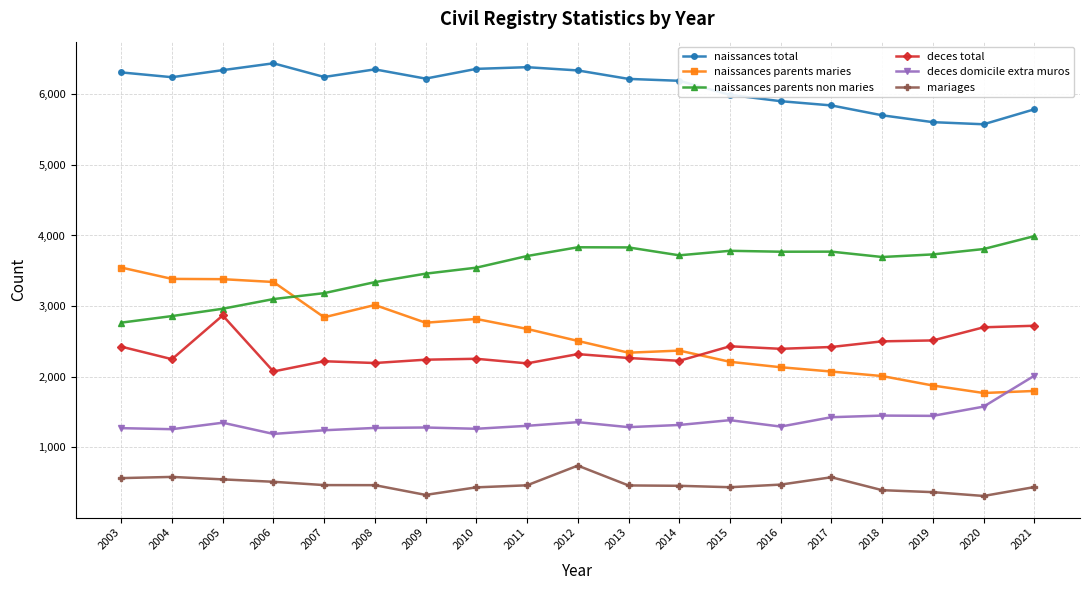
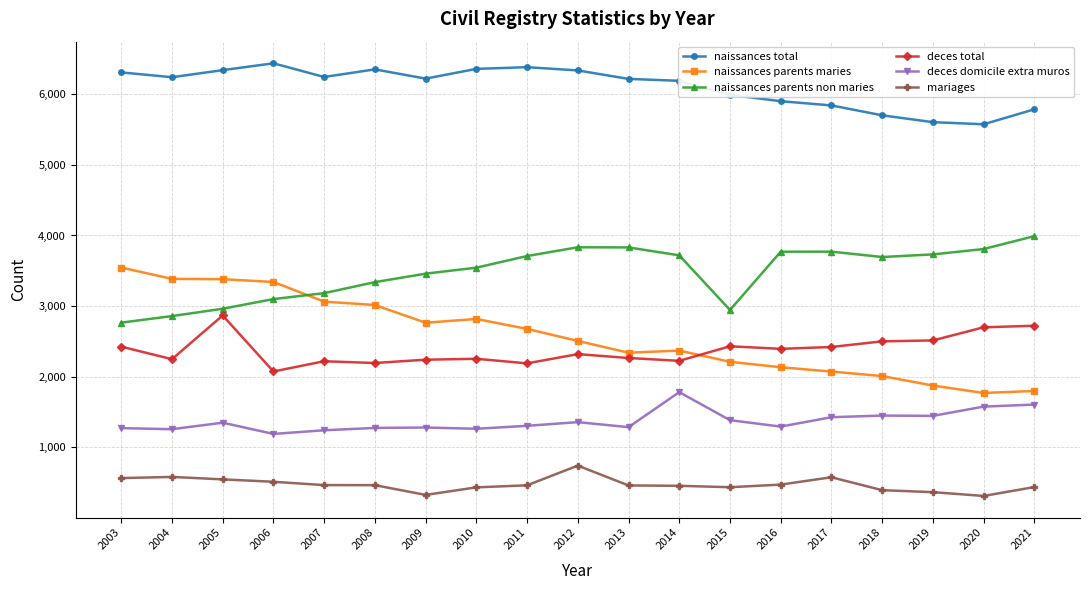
  {
    "naissances total": {
      "2003": "6,300",
      "2004": "6,200",
      "2005": "6,300",
      "2006": "6,400",
      "2007": "6,200",
      "2008": "6,400",
      "2009": "6,200",
      "2010": "6,400",
      "2011": "6,400",
      "2012": "6,300",
      "2013": "6,200",
      "2016": "5,900",
      "2017": "5,800",
      "2018": "5,700",
      "2019": "5,600",
      "2020": "5,600",
      "2021": "5,800"
    },
    "naissances parents maries": {
      "2003": "3,500",
      "2004": "3,400",
      "2005": "3,400",
      "2006": "3,300",
-     "2007": "2,800",
+     "2007": "3,100",
      "2008": "3,000",
      "2009": "2,800",
      "2010": "2,800",
      "2011": "2,700",
      "2012": "2,500",
      "2013": "2,300",
      "2014": "2,400",
      "2015": "2,200",
      "2016": "2,100",
      "2017": "2,100",
      "2018": "2,000",
      "2019": "1,900",
      "2020": "1,800",
      "2021": "1,800"
    },
    "naissances parents non maries": {
      "2003": "2,800",
      "2004": "2,900",
      "2005": "3,000",
      "2006": "3,100",
      "2007": "3,200",
      "2008": "3,300",
      "2009": "3,500",
      "2010": "3,500",
      "2011": "3,700",
      "2012": "3,800",
      "2013": "3,800",
      "2014": "3,700",
-     "2015": "3,800",
+     "2015": "2,900",
      "2016": "3,800",
      "2017": "3,800",
      "2018": "3,700",
      "2019": "3,700",
      "2020": "3,800",
      "2021": "4,000"
    },
    "deces total": {
      "2003": "2,400",
      "2004": "2,200",
      "2005": "2,900",
      "2006": "2,100",
      "2007": "2,200",
      "2008": "2,200",
      "2009": "2,200",
      "2010": "2,300",
      "2011": "2,200",
      "2012": "2,300",
      "2013": "2,300",
      "2014": "2,200",
      "2015": "2,400",
      "2016": "2,400",
      "2017": "2,400",
      "2018": "2,500",
      "2019": "2,500",
      "2020": "2,700",
      "2021": "2,700"
    },
    "deces domicile extra muros": {
      "2003": "1,300",
      "2004": "1,300",
      "2005": "1,300",
      "2006": "1,200",
      "2007": "1,200",
      "2008": "1,300",
      "2009": "1,300",
      "2010": "1,300",
      "2011": "1,300",
      "2012": "1,400",
      "2013": "1,300",
-     "2014": "1,300",
+     "2014": "1,800",
      "2015": "1,400",
      "2016": "1,300",
      "2017": "1,400",
      "2018": "1,400",
      "2019": "1,400",
      "2020": "1,600",
-     "2021": "2,000"
+     "2021": "1,600"
    },
    "mariages": {
      "2003": "600",
      "2004": "600",
      "2005": "500",
      "2006": "500",
      "2007": "500",
      "2008": "500",
      "2009": "300",
      "2010": "400",
      "2011": "500",
      "2012": "700",
      "2013": "500",
      "2014": "500",
      "2015": "400",
      "2016": "500",
      "2017": "600",
      "2018": "400",
      "2019": "400",
      "2020": "300",
      "2021": "400"
    }
  }
